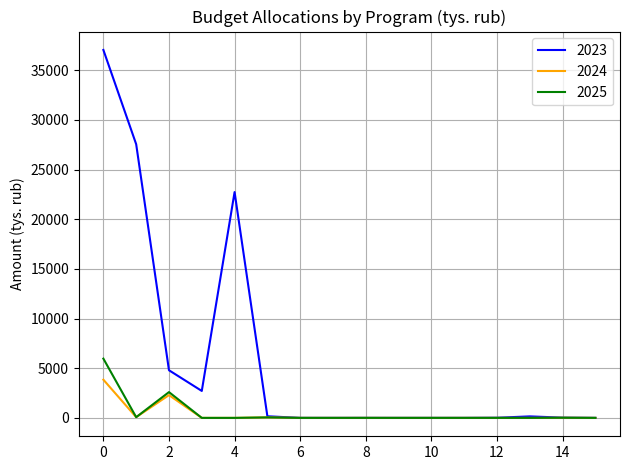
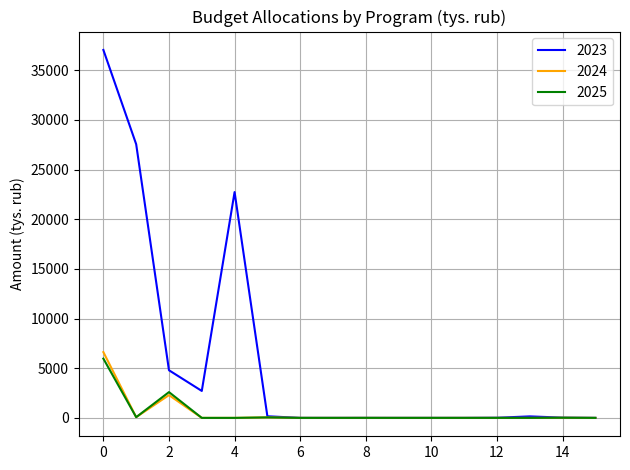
  {
    "2023": {
      "0": 37000,
      "2": 5000,
      "4": 23000
    },
    "2024": {
-     "0": 4000,
+     "0": 7000,
      "2": 2000
    },
    "2025": {
      "0": 6000,
      "2": 3000
    }
  }
